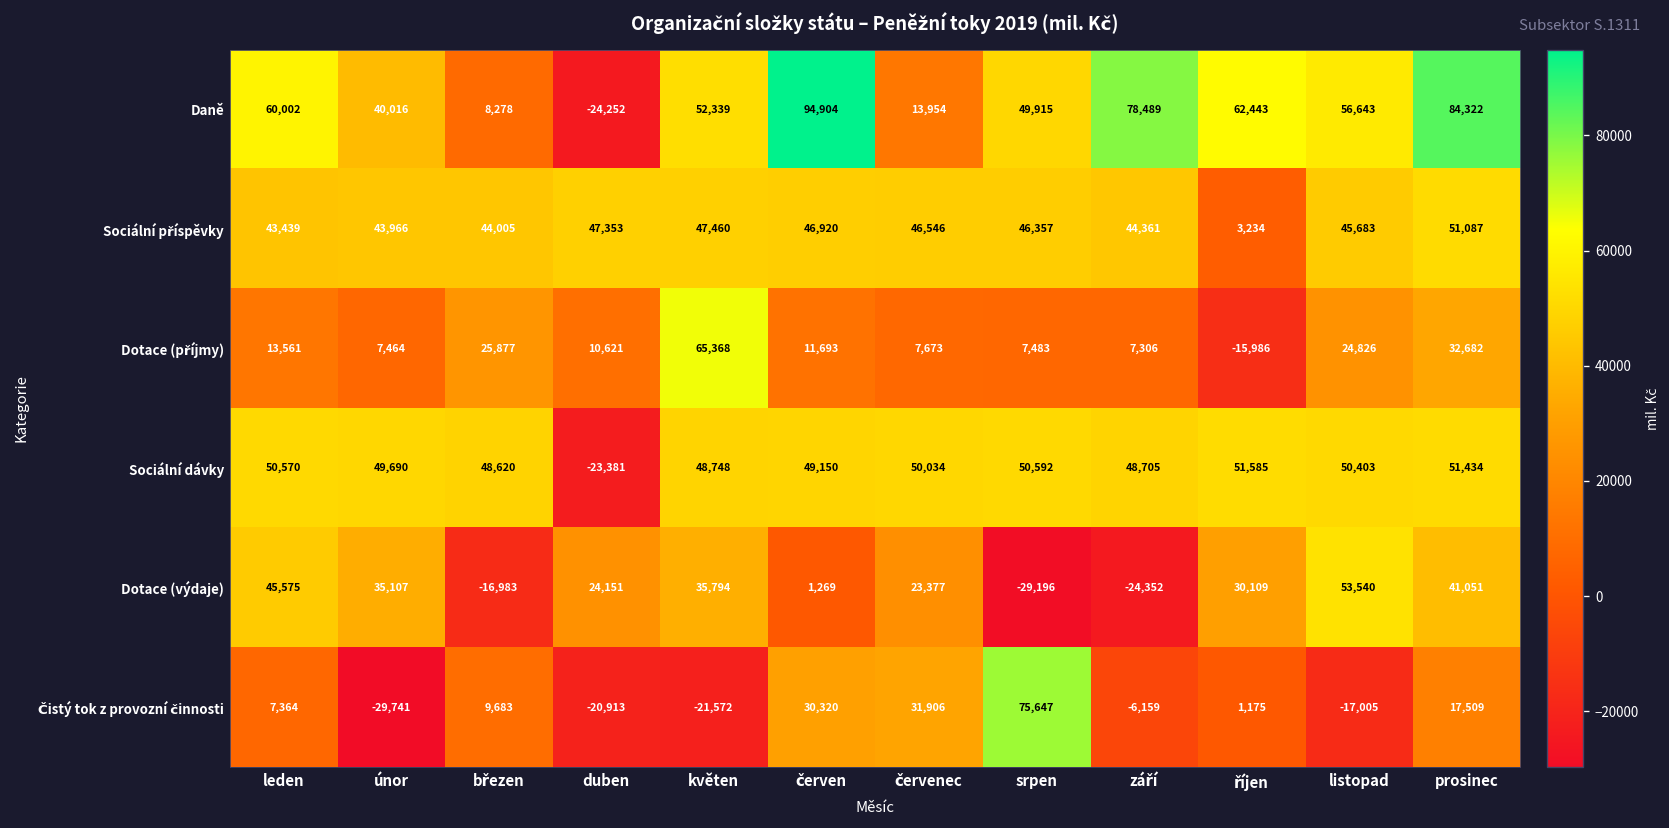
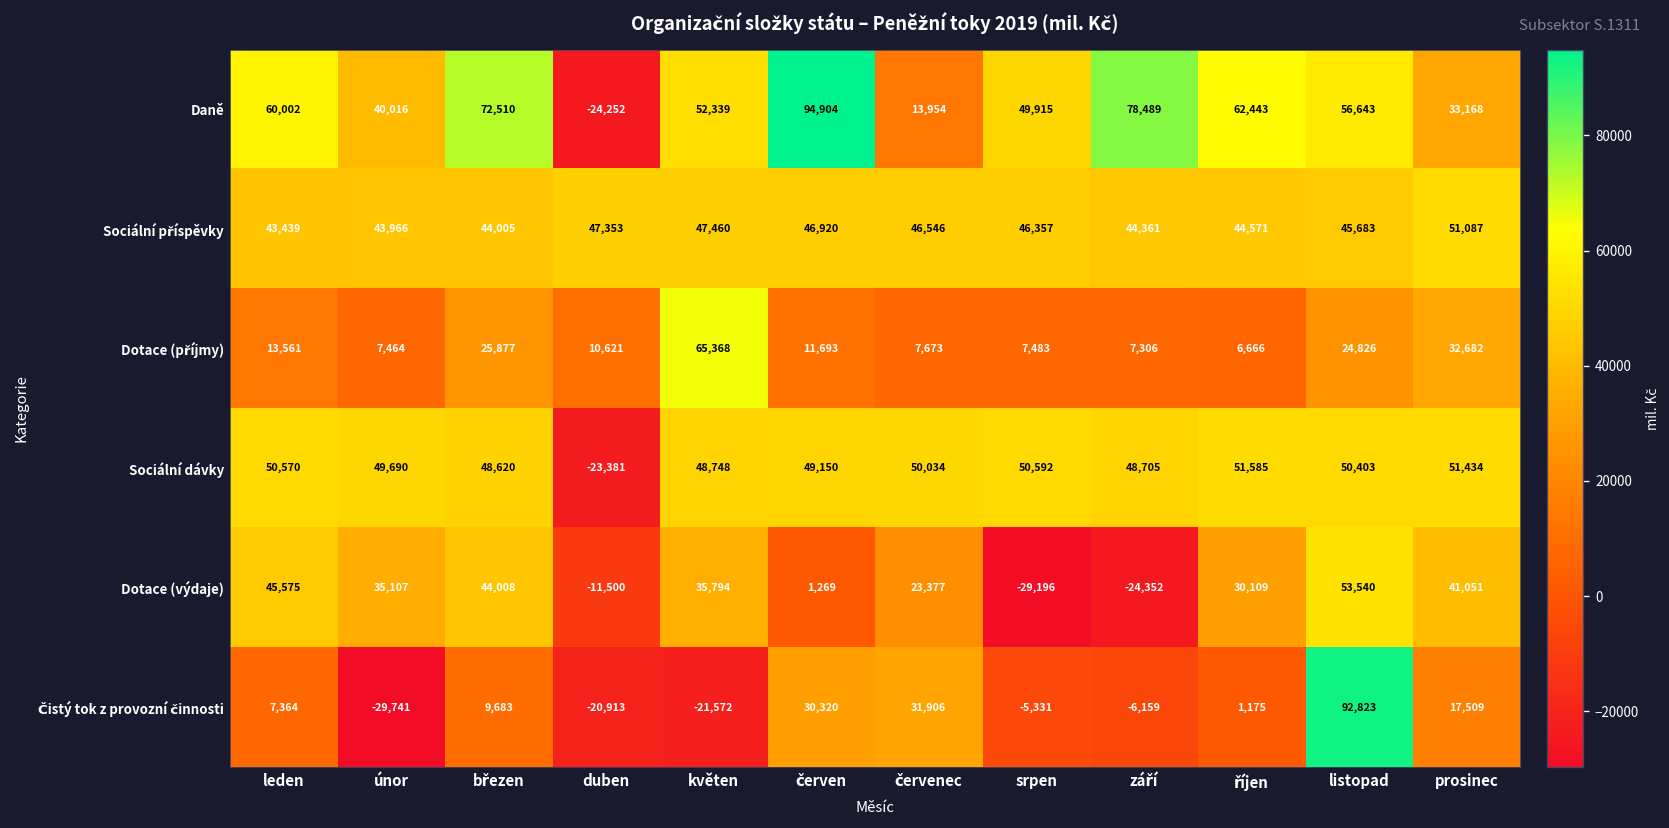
  {
    "Daně": {
      "leden": "60,002",
      "únor": "40,016",
-     "březen": "8,278",
+     "březen": "72,510",
      "duben": "-24,252",
      "květen": "52,339",
      "červen": "94,904",
      "červenec": "13,954",
      "srpen": "49,915",
      "září": "78,489",
      "říjen": "62,443",
      "listopad": "56,643",
-     "prosinec": "84,322"
+     "prosinec": "33,168"
    },
    "Sociální příspěvky": {
      "leden": "43,439",
      "únor": "43,966",
      "březen": "44,005",
      "duben": "47,353",
      "květen": "47,460",
      "červen": "46,920",
      "červenec": "46,546",
      "srpen": "46,357",
      "září": "44,361",
-     "říjen": "3,234",
+     "říjen": "44,571",
      "listopad": "45,683",
      "prosinec": "51,087"
    },
    "Dotace (příjmy)": {
      "leden": "13,561",
      "únor": "7,464",
      "březen": "25,877",
      "duben": "10,621",
      "květen": "65,368",
      "červen": "11,693",
      "červenec": "7,673",
      "srpen": "7,483",
      "září": "7,306",
-     "říjen": "-15,986",
+     "říjen": "6,666",
      "listopad": "24,826",
      "prosinec": "32,682"
    },
    "Sociální dávky": {
      "leden": "50,570",
      "únor": "49,690",
      "březen": "48,620",
      "duben": "-23,381",
      "květen": "48,748",
      "červen": "49,150",
      "červenec": "50,034",
      "srpen": "50,592",
      "září": "48,705",
      "říjen": "51,585",
      "listopad": "50,403",
      "prosinec": "51,434"
    },
    "Dotace (výdaje)": {
      "leden": "45,575",
      "únor": "35,107",
-     "březen": "-16,983",
-     "duben": "24,151",
+     "březen": "44,008",
+     "duben": "-11,500",
      "květen": "35,794",
      "červen": "1,269",
      "červenec": "23,377",
      "srpen": "-29,196",
      "září": "-24,352",
      "říjen": "30,109",
      "listopad": "53,540",
      "prosinec": "41,051"
    },
    "Čistý tok z provozní činnosti": {
      "leden": "7,364",
      "únor": "-29,741",
      "březen": "9,683",
      "duben": "-20,913",
      "květen": "-21,572",
      "červen": "30,320",
      "červenec": "31,906",
-     "srpen": "75,647",
+     "srpen": "-5,331",
      "září": "-6,159",
      "říjen": "1,175",
-     "listopad": "-17,005",
+     "listopad": "92,823",
      "prosinec": "17,509"
    }
  }
